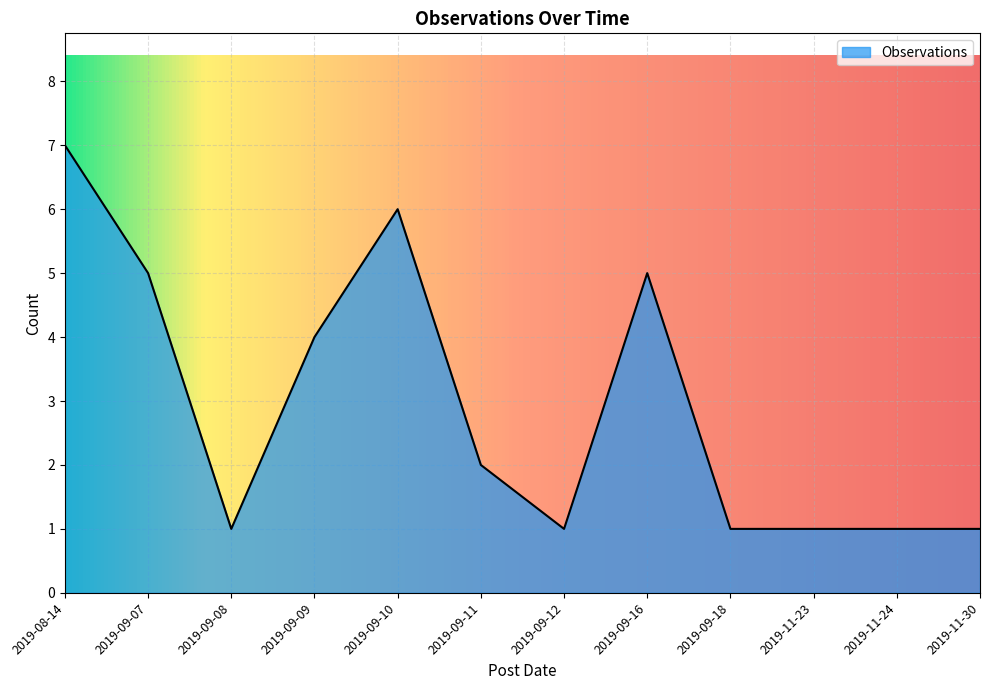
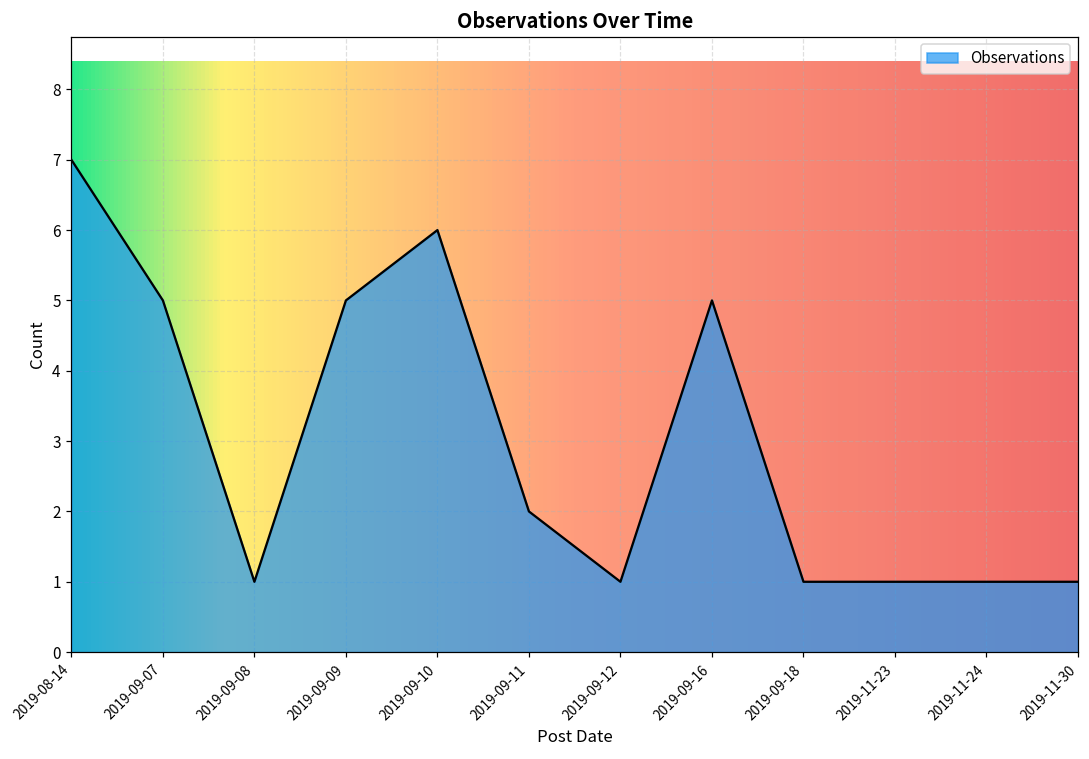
  {
    "2019-08-14": 7,
    "2019-09-07": 5,
    "2019-09-08": 1,
-   "2019-09-09": 4,
+   "2019-09-09": 5,
    "2019-09-10": 6,
    "2019-09-11": 2,
    "2019-09-12": 1,
    "2019-09-16": 5,
    "2019-09-18": 1,
    "2019-11-23": 1,
    "2019-11-24": 1,
    "2019-11-30": 1
  }
